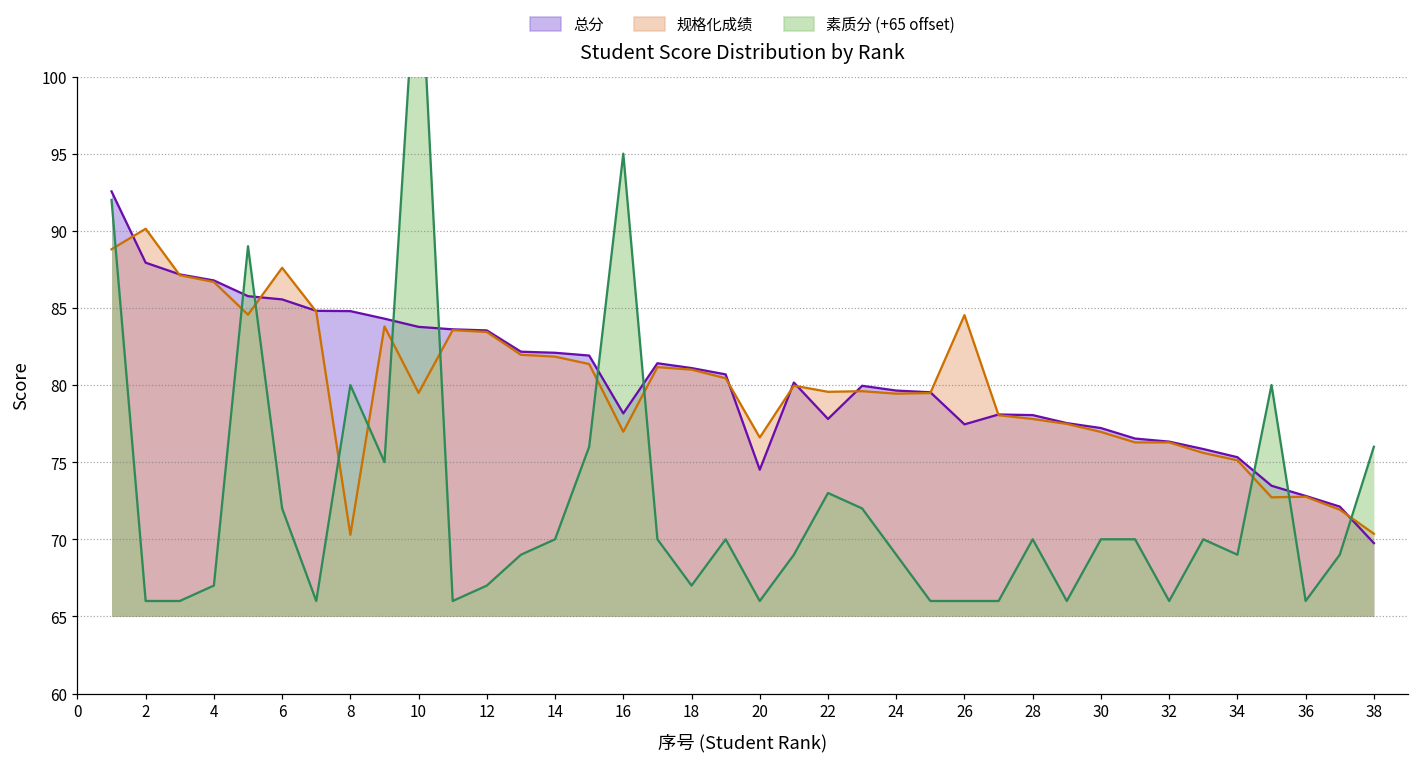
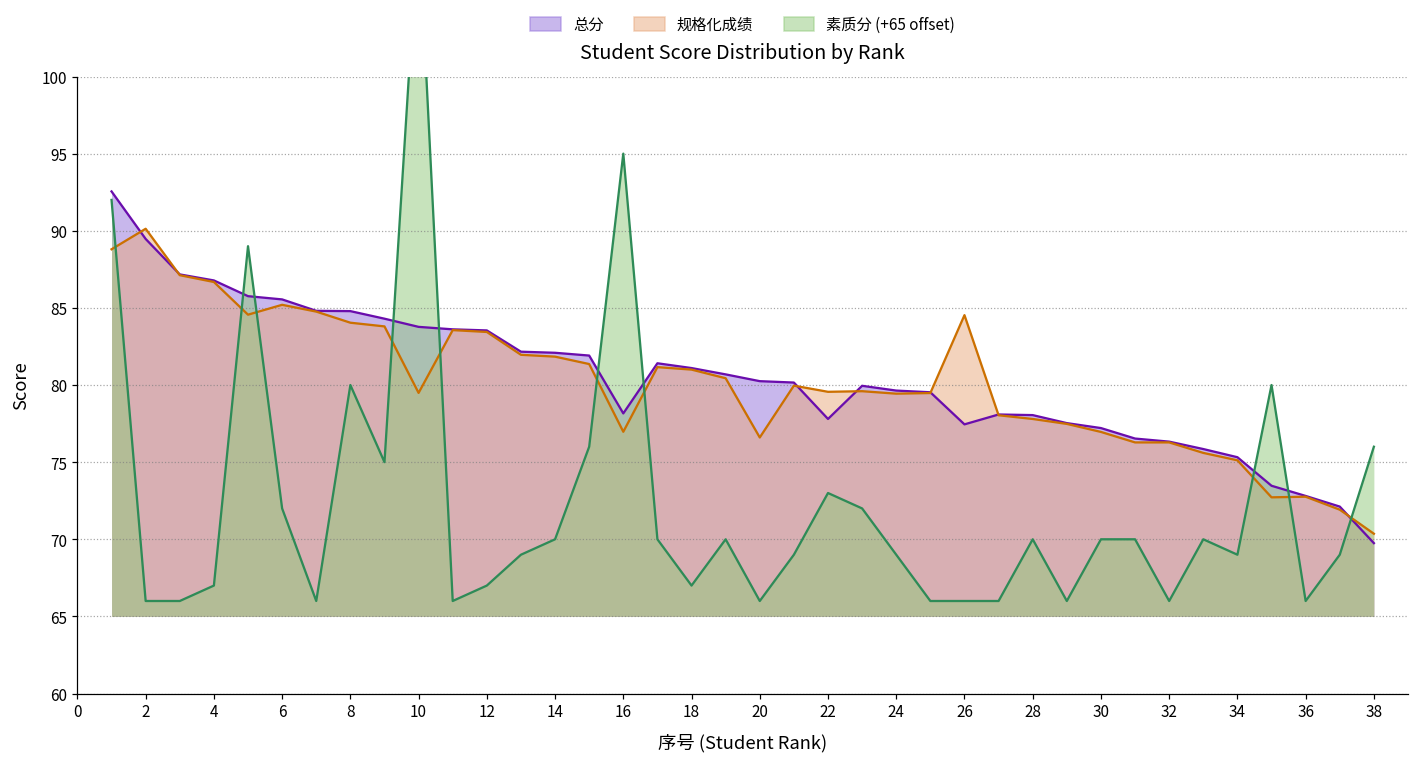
  {
    "总分": {
-     "2": 87.9,
+     "2": 89.5,
      "6": 85.6,
      "8": 84.8,
      "10": 83.8,
      "14": 82.1,
      "16": 78.2,
-     "20": 74.5,
+     "20": 80.3,
      "22": 77.8,
      "24": 79.6,
      "26": 77.5,
      "28": 78.1,
      "30": 77.2,
      "34": 75.3,
      "38": 69.8
    },
    "规格化成绩": {
      "2": 90.1,
-     "6": 87.6,
-     "8": 70.3,
+     "6": 85.2,
+     "8": 84.0,
      "10": 79.5,
      "14": 81.8,
      "16": 77.0,
      "20": 76.6,
      "22": 79.6,
      "24": 79.4,
      "26": 84.5,
      "28": 77.8,
      "30": 77.0,
      "34": 75.1,
      "38": 70.4
    }
  }
